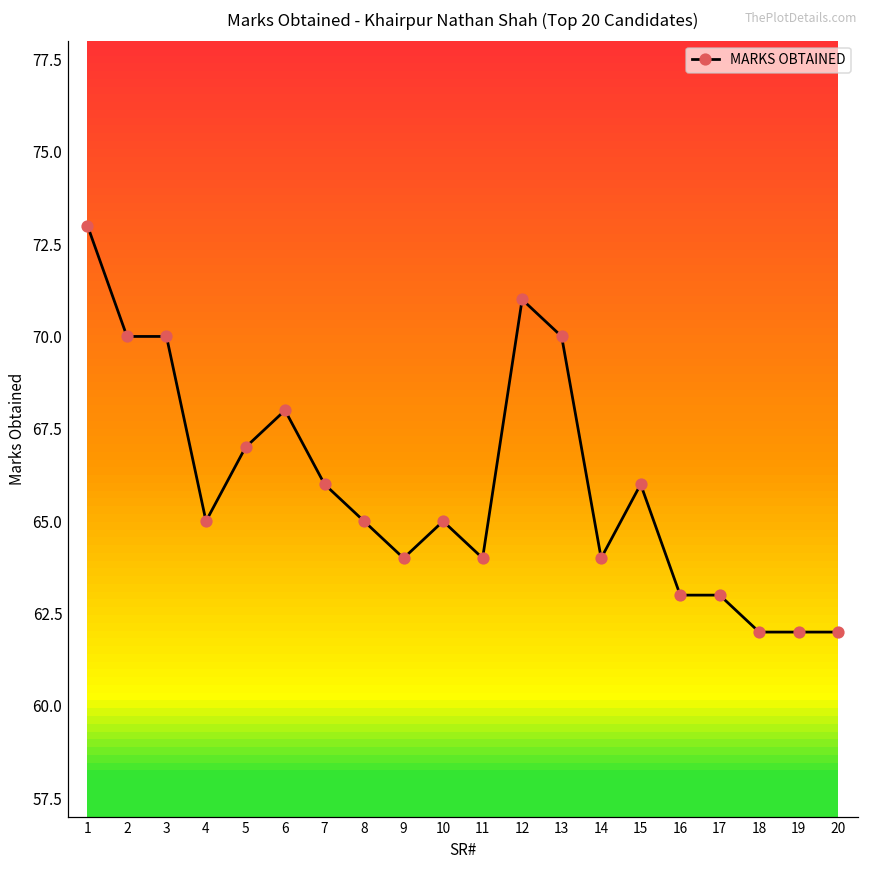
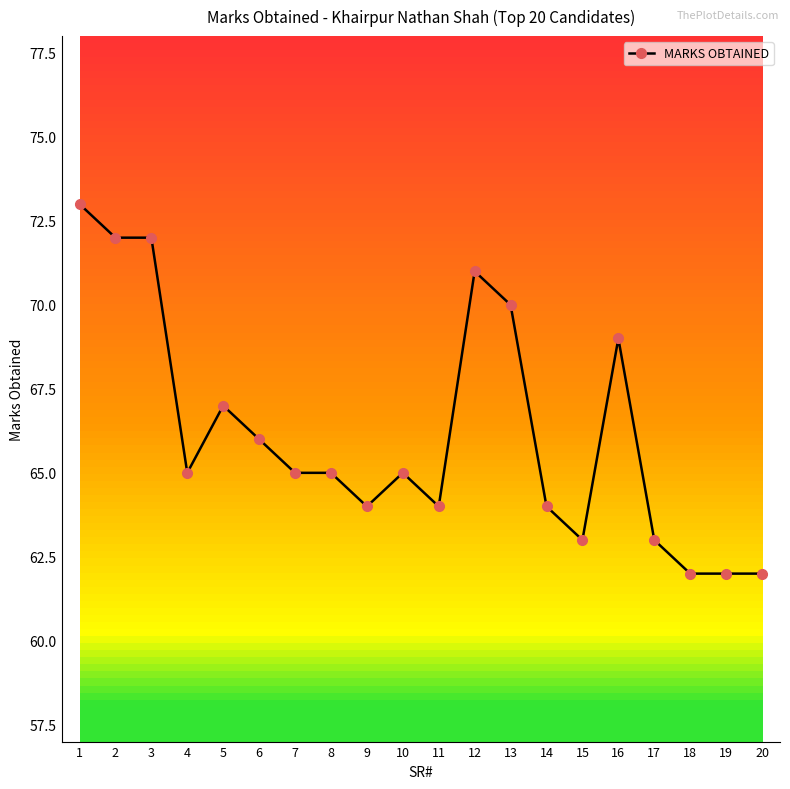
  {
    "1": 73,
-   "2": 70,
-   "3": 70,
+   "2": 72,
+   "3": 72,
    "4": 65,
    "5": 67,
-   "6": 68,
-   "7": 66,
+   "6": 66,
+   "7": 65,
    "8": 65,
    "9": 64,
    "10": 65,
    "11": 64,
    "12": 71,
    "13": 70,
    "14": 64,
-   "15": 66,
-   "16": 63,
+   "15": 63,
+   "16": 69,
    "17": 63,
    "18": 62,
    "19": 62,
    "20": 62
  }
